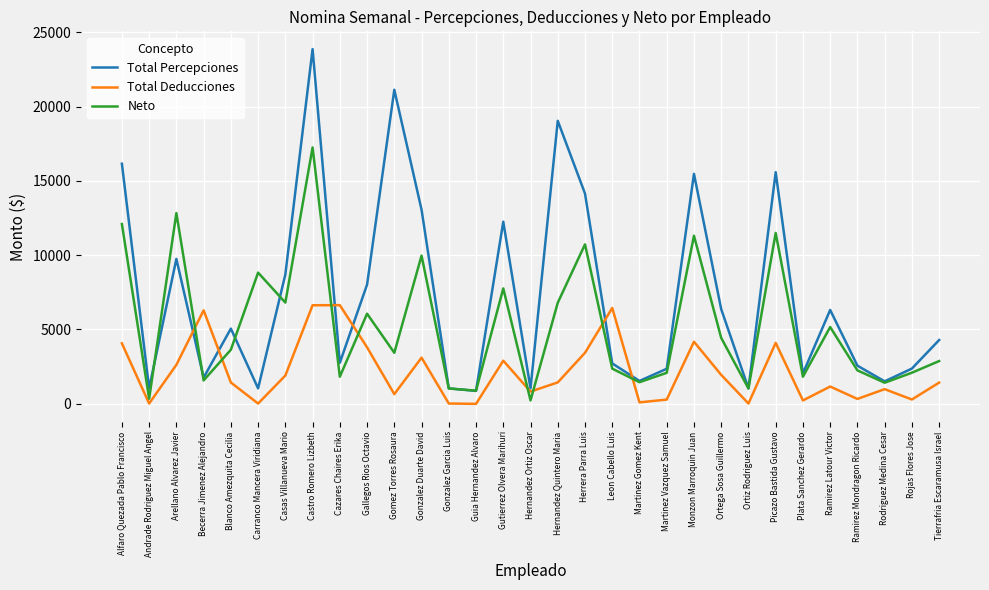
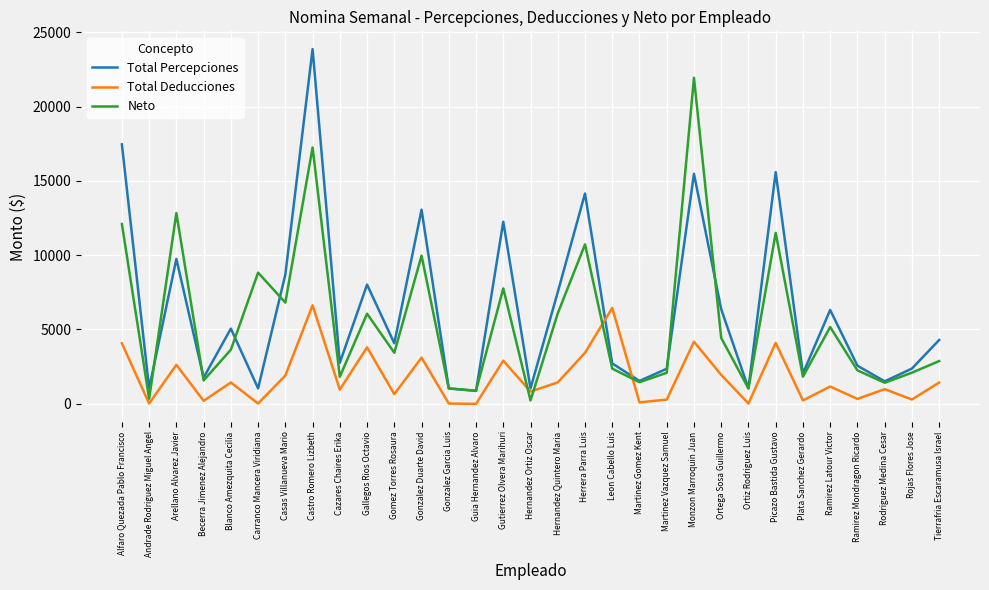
  {
    "Total Percepciones": {
-     "Alfaro Quezada Pablo Francisco": 16200,
+     "Alfaro Quezada Pablo Francisco": 17500,
      "Andrade Rodriguez Miguel Angel": 1000,
      "Arellano Alvarez Javier": 9700,
      "Becerra Jimenez Alejandro": 1800,
      "Blanco Amezquita Cecilia": 5100,
      "Carranco Mancera Viridiana": 1000,
      "Casas Villanueva Mario": 8700,
      "Castro Romero Lizbeth": 23900,
      "Cazares Chaires Erika": 2800,
      "Gallegos Rios Octavio": 8000,
-     "Gomez Torres Rosaura": 21100,
+     "Gomez Torres Rosaura": 4100,
      "Gonzalez Duarte David": 13100,
      "Gutierrez Olvera Marihuri": 12200,
      "Hernandez Ortiz Oscar": 1000,
-     "Hernandez Quintero Maria": 19000,
+     "Hernandez Quintero Maria": 7500,
      "Herrera Parra Luis": 14100,
      "Leon Cabello Luis": 2700,
      "Martinez Vazquez Samuel": 2300,
      "Monzon Marroquin Juan": 15500,
      "Ortega Sosa Guillermo": 6400,
      "Picazo Bastida Gustavo": 15600,
      "Plata Sanchez Gerardo": 2000,
      "Ramirez Latour Victor": 6300,
      "Ramirez Mondragon Ricardo": 2600,
      "Rojas Flores Jose": 2400,
      "Tierrafria Escaramusa Israel": 4300
    },
    "Total Deducciones": {
      "Alfaro Quezada Pablo Francisco": 4100,
      "Andrade Rodriguez Miguel Angel": 0,
      "Arellano Alvarez Javier": 2600,
-     "Becerra Jimenez Alejandro": 6300,
+     "Becerra Jimenez Alejandro": 200,
      "Blanco Amezquita Cecilia": 1400,
      "Carranco Mancera Viridiana": 0,
      "Casas Villanueva Mario": 1900,
      "Castro Romero Lizbeth": 6600,
-     "Cazares Chaires Erika": 6600,
+     "Cazares Chaires Erika": 900,
      "Gallegos Rios Octavio": 3800,
      "Gomez Torres Rosaura": 600,
      "Gonzalez Duarte David": 3100,
      "Gonzalez Garcia Luis": 0,
      "Guia Hernandez Alvaro": 0,
      "Gutierrez Olvera Marihuri": 2900,
      "Hernandez Ortiz Oscar": 800,
      "Hernandez Quintero Maria": 1400,
      "Herrera Parra Luis": 3400,
      "Leon Cabello Luis": 6400,
      "Martinez Gomez Kent": 100,
      "Martinez Vazquez Samuel": 300,
      "Monzon Marroquin Juan": 4200,
      "Ortega Sosa Guillermo": 1900,
      "Ortiz Rodriguez Luis": 0,
      "Picazo Bastida Gustavo": 4100,
      "Plata Sanchez Gerardo": 200,
      "Ramirez Latour Victor": 1200,
      "Ramirez Mondragon Ricardo": 300,
      "Rodriguez Medina Cesar": 1000,
      "Rojas Flores Jose": 300,
      "Tierrafria Escaramusa Israel": 1400
    },
    "Neto": {
      "Alfaro Quezada Pablo Francisco": 12100,
      "Andrade Rodriguez Miguel Angel": 300,
      "Arellano Alvarez Javier": 12800,
      "Becerra Jimenez Alejandro": 1600,
      "Blanco Amezquita Cecilia": 3600,
      "Carranco Mancera Viridiana": 8800,
      "Casas Villanueva Mario": 6800,
      "Castro Romero Lizbeth": 17200,
      "Cazares Chaires Erika": 1800,
      "Gallegos Rios Octavio": 6100,
      "Gomez Torres Rosaura": 3400,
      "Gonzalez Duarte David": 10000,
      "Gutierrez Olvera Marihuri": 7800,
      "Hernandez Ortiz Oscar": 200,
-     "Hernandez Quintero Maria": 6800,
+     "Hernandez Quintero Maria": 6100,
      "Herrera Parra Luis": 10700,
      "Leon Cabello Luis": 2400,
      "Martinez Vazquez Samuel": 2100,
-     "Monzon Marroquin Juan": 11300,
+     "Monzon Marroquin Juan": 21900,
      "Ortega Sosa Guillermo": 4400,
      "Picazo Bastida Gustavo": 11500,
      "Plata Sanchez Gerardo": 1800,
      "Ramirez Latour Victor": 5200,
      "Ramirez Mondragon Ricardo": 2200,
      "Rojas Flores Jose": 2100,
      "Tierrafria Escaramusa Israel": 2900
    }
  }
